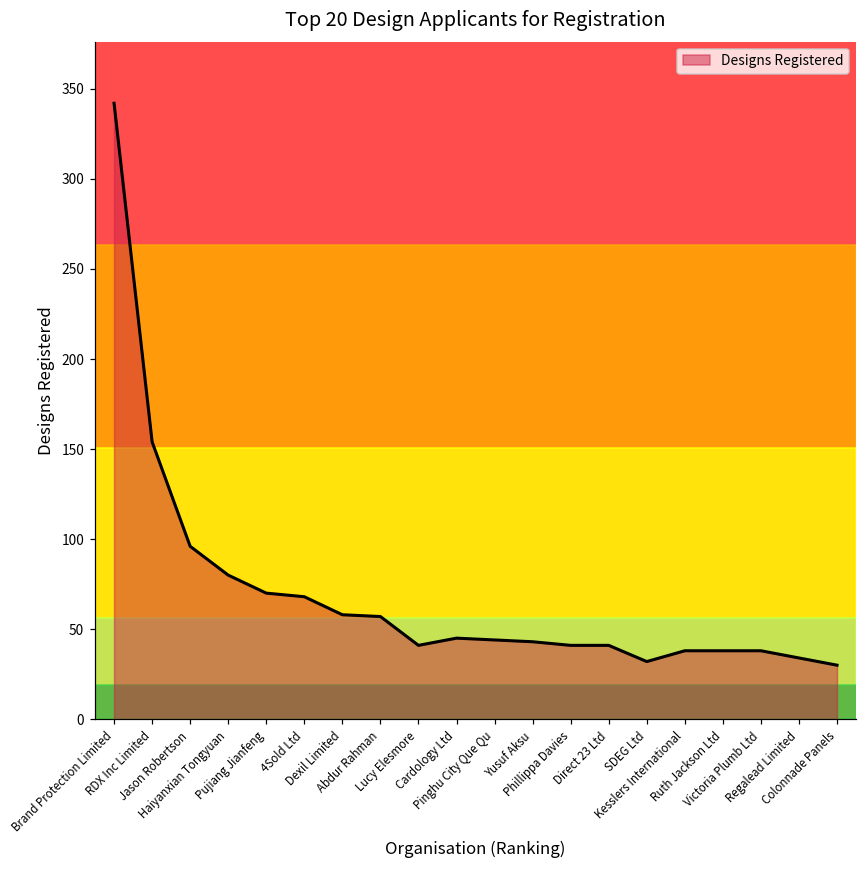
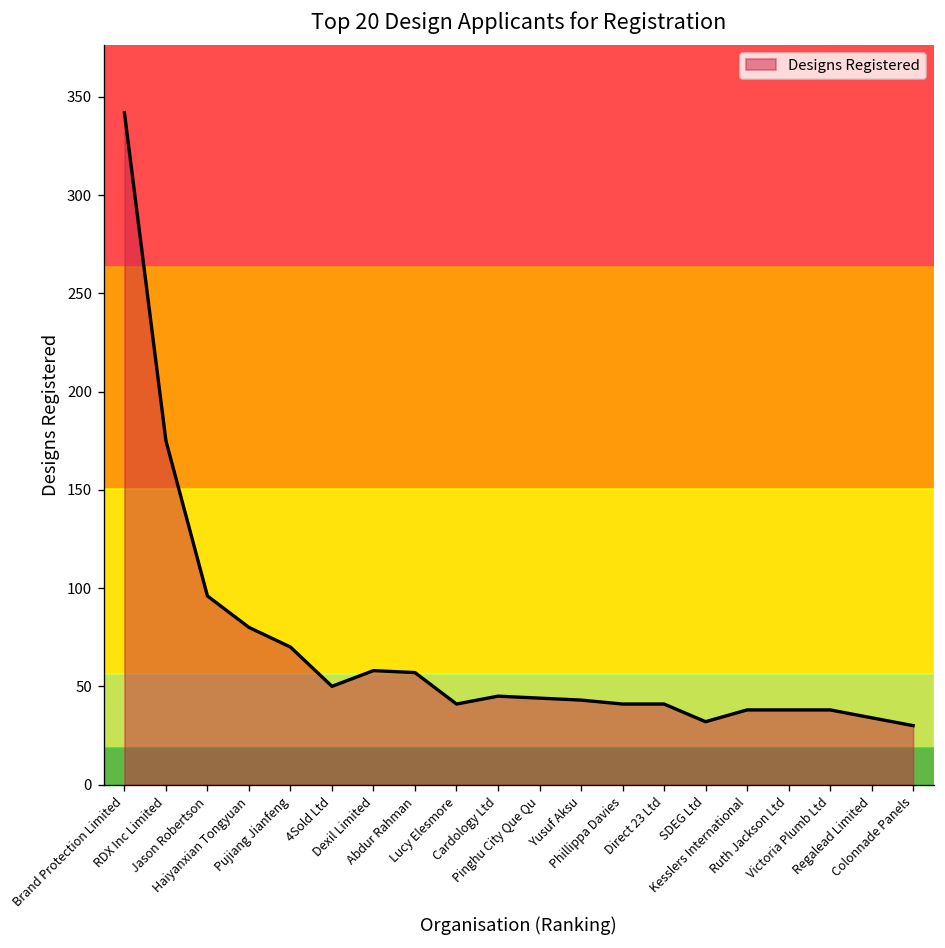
  {
    "Brand Protection Limited": 342,
-   "RDX Inc Limited": 154,
+   "RDX Inc Limited": 175,
    "Jason Robertson": 96,
    "Haiyanxian Tongyuan": 80,
    "Pujiang Jianfeng": 70,
-   "4Sold Ltd": 68,
+   "4Sold Ltd": 50,
    "Dexil Limited": 58,
    "Abdur Rahman": 57,
    "Lucy Elesmore": 41,
    "Cardology Ltd": 45,
    "Pinghu City Que Qu": 44,
    "Yusuf Aksu": 43,
    "Phillippa Davies": 41,
    "Direct 23 Ltd": 41,
    "SDEG Ltd": 32,
    "Kesslers International": 38,
    "Ruth Jackson Ltd": 38,
    "Victoria Plumb Ltd": 38,
    "Regalead Limited": 34,
    "Colonnade Panels": 30
  }
